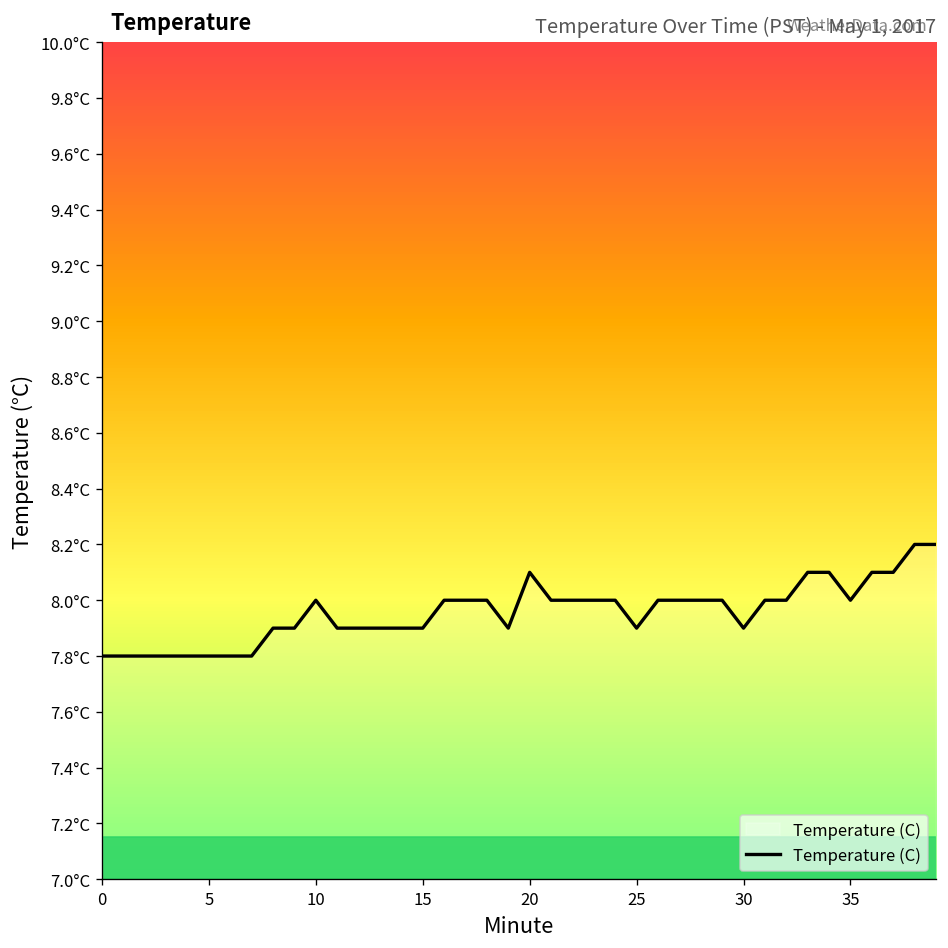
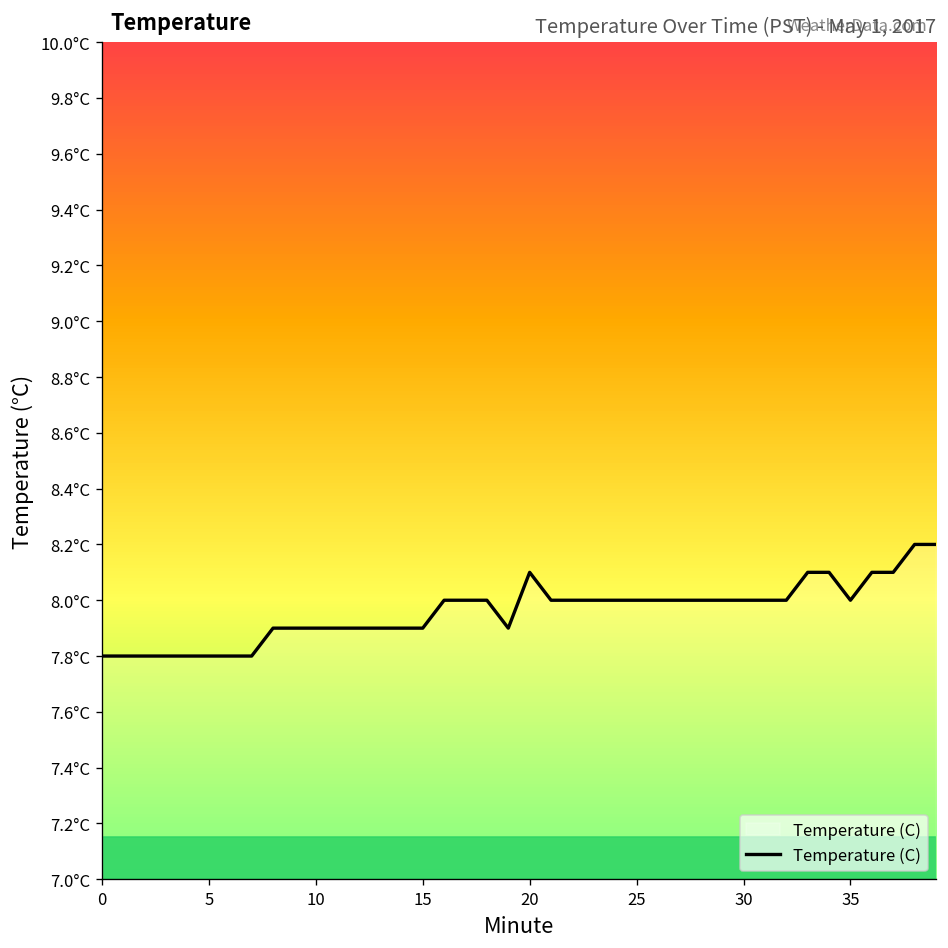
  {
    "0": "7.8°C",
    "5": "7.8°C",
-   "10": "8.0°C",
+   "10": "7.9°C",
    "15": "7.9°C",
    "20": "8.1°C",
-   "25": "7.9°C",
-   "30": "7.9°C",
+   "25": "8.0°C",
+   "30": "8.0°C",
    "35": "8.0°C"
  }
